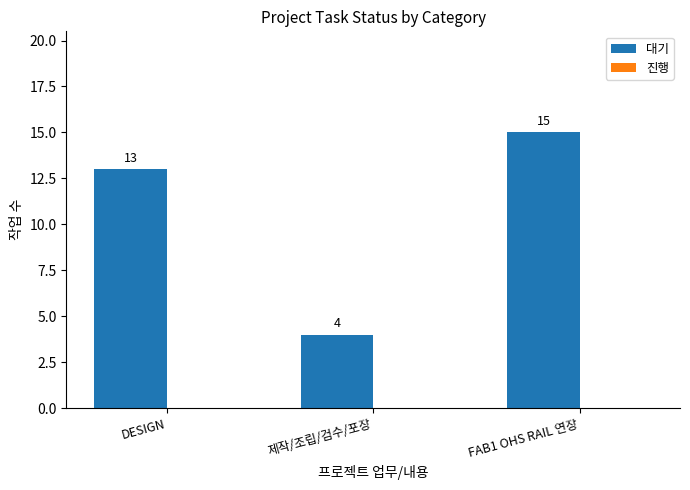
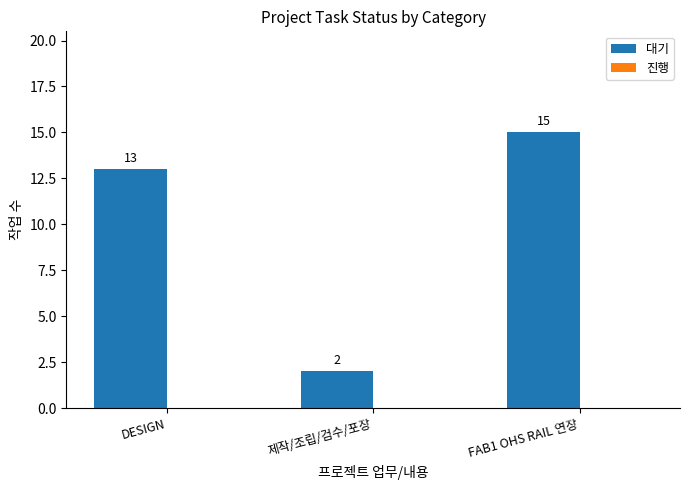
  {
    "대기": {
      "DESIGN": 13,
-     "제작/조립/검수/포장": 4,
+     "제작/조립/검수/포장": 2,
      "FAB1 OHS RAIL 연장": 15
    },
    "진행": {
      "DESIGN": 0.0,
      "제작/조립/검수/포장": 0.0,
      "FAB1 OHS RAIL 연장": 0.0
    }
  }
